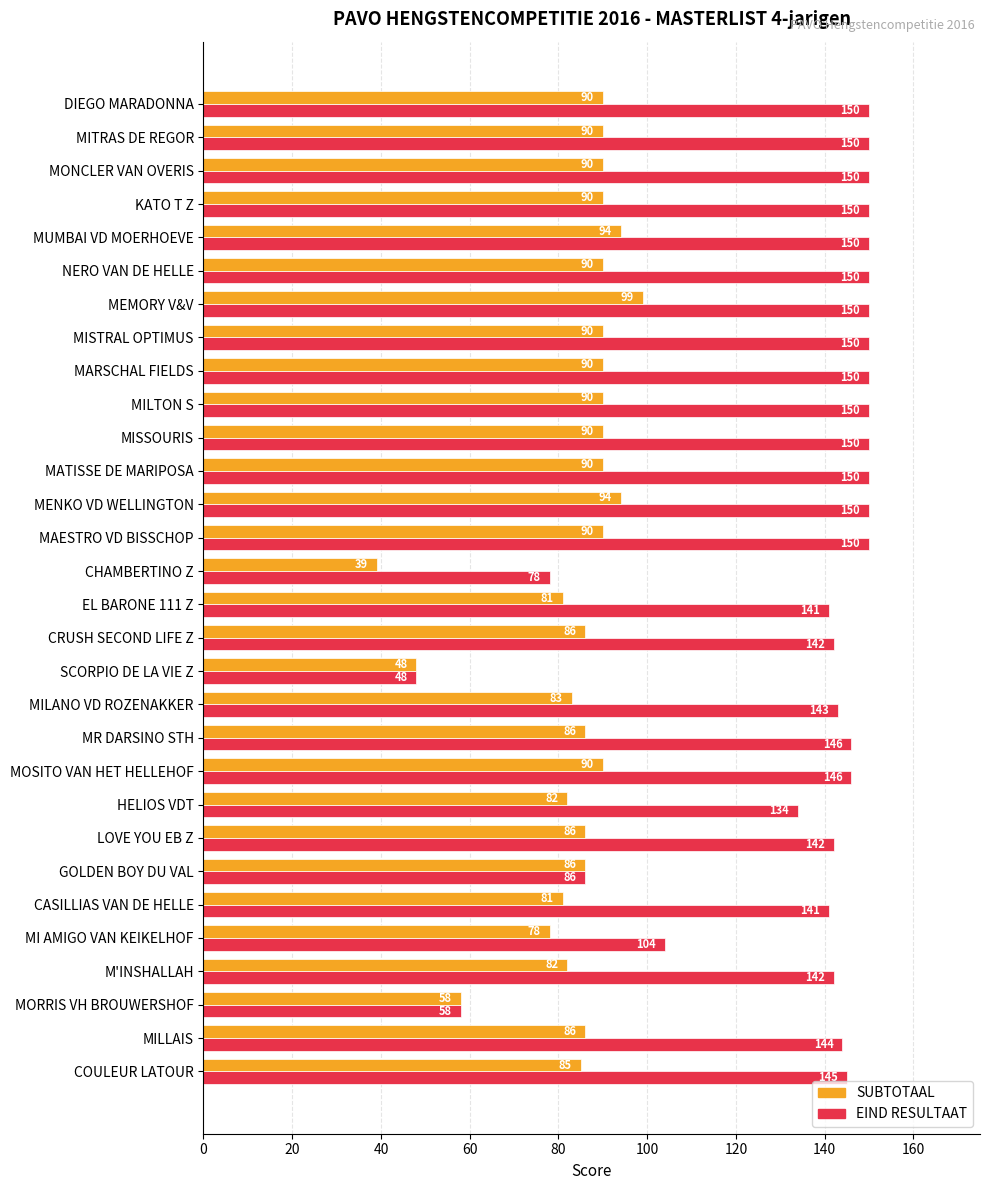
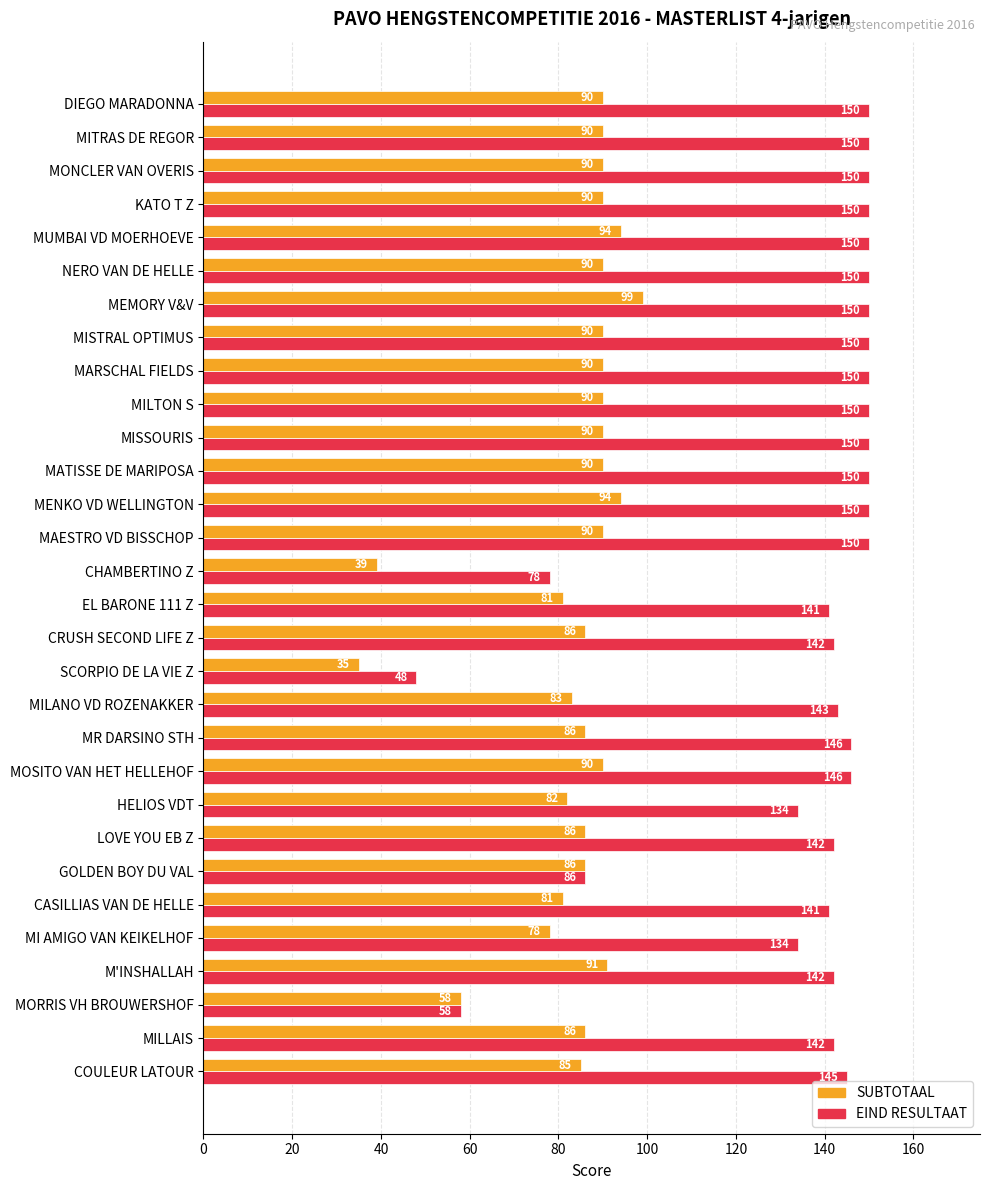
  {
    "EIND RESULTAAT": {
      "DIEGO MARADONNA": 150,
      "MITRAS DE REGOR": 150,
      "MONCLER VAN OVERIS": 150,
      "KATO T Z": 150,
      "MUMBAI VD MOERHOEVE": 150,
      "NERO VAN DE HELLE": 150,
      "MEMORY V&V": 150,
      "MISTRAL OPTIMUS": 150,
      "MARSCHAL FIELDS": 150,
      "MILTON S": 150,
      "MISSOURIS": 150,
      "MATISSE DE MARIPOSA": 150,
      "MENKO VD WELLINGTON": 150,
      "MAESTRO VD BISSCHOP": 150,
      "CHAMBERTINO Z": 78,
      "EL BARONE 111 Z": 141,
      "CRUSH SECOND LIFE Z": 142,
      "SCORPIO DE LA VIE Z": 48,
      "MILANO VD ROZENAKKER": 143,
      "MR DARSINO STH": 146,
      "MOSITO VAN HET HELLEHOF": 146,
      "HELIOS VDT": 134,
      "LOVE YOU EB Z": 142,
      "GOLDEN BOY DU VAL": 86,
      "CASILLIAS VAN DE HELLE": 141,
-     "MI AMIGO VAN KEIKELHOF": 104,
+     "MI AMIGO VAN KEIKELHOF": 134,
      "M'INSHALLAH": 142,
      "MORRIS VH BROUWERSHOF": 58,
-     "MILLAIS": 144
+     "MILLAIS": 142
    },
    "SUBTOTAAL": {
      "DIEGO MARADONNA": 90,
      "MITRAS DE REGOR": 90,
      "MONCLER VAN OVERIS": 90,
      "KATO T Z": 90,
      "MUMBAI VD MOERHOEVE": 94,
      "NERO VAN DE HELLE": 90,
      "MEMORY V&V": 99,
      "MISTRAL OPTIMUS": 90,
      "MARSCHAL FIELDS": 90,
      "MILTON S": 90,
      "MISSOURIS": 90,
      "MATISSE DE MARIPOSA": 90,
      "MENKO VD WELLINGTON": 94,
      "MAESTRO VD BISSCHOP": 90,
      "CHAMBERTINO Z": 39,
      "EL BARONE 111 Z": 81,
      "CRUSH SECOND LIFE Z": 86,
-     "SCORPIO DE LA VIE Z": 48,
+     "SCORPIO DE LA VIE Z": 35,
      "MILANO VD ROZENAKKER": 83,
      "MR DARSINO STH": 86,
      "MOSITO VAN HET HELLEHOF": 90,
      "HELIOS VDT": 82,
      "LOVE YOU EB Z": 86,
      "GOLDEN BOY DU VAL": 86,
      "CASILLIAS VAN DE HELLE": 81,
      "MI AMIGO VAN KEIKELHOF": 78,
-     "M'INSHALLAH": 82,
+     "M'INSHALLAH": 91,
      "MORRIS VH BROUWERSHOF": 58,
      "MILLAIS": 86,
      "COULEUR LATOUR": 85
    }
  }
